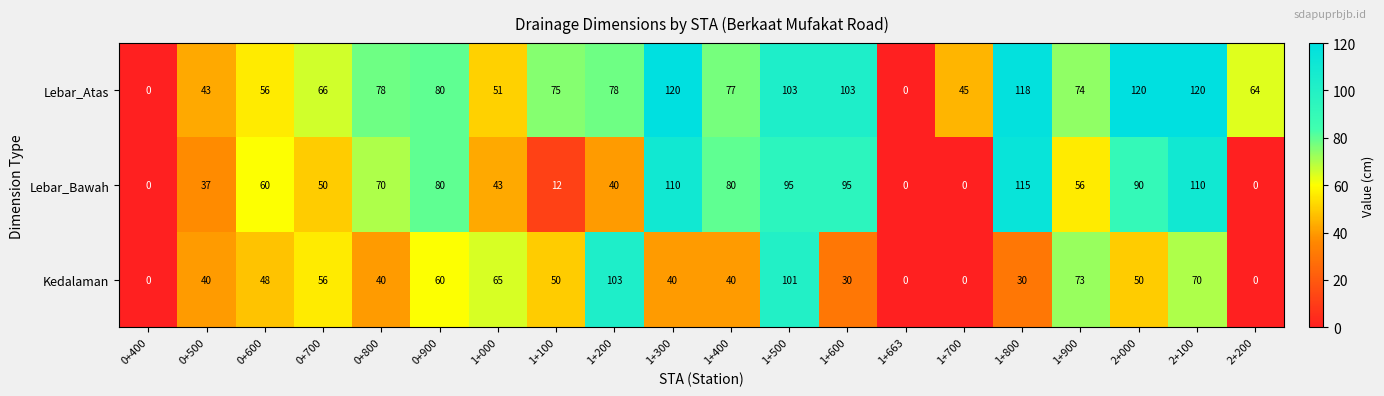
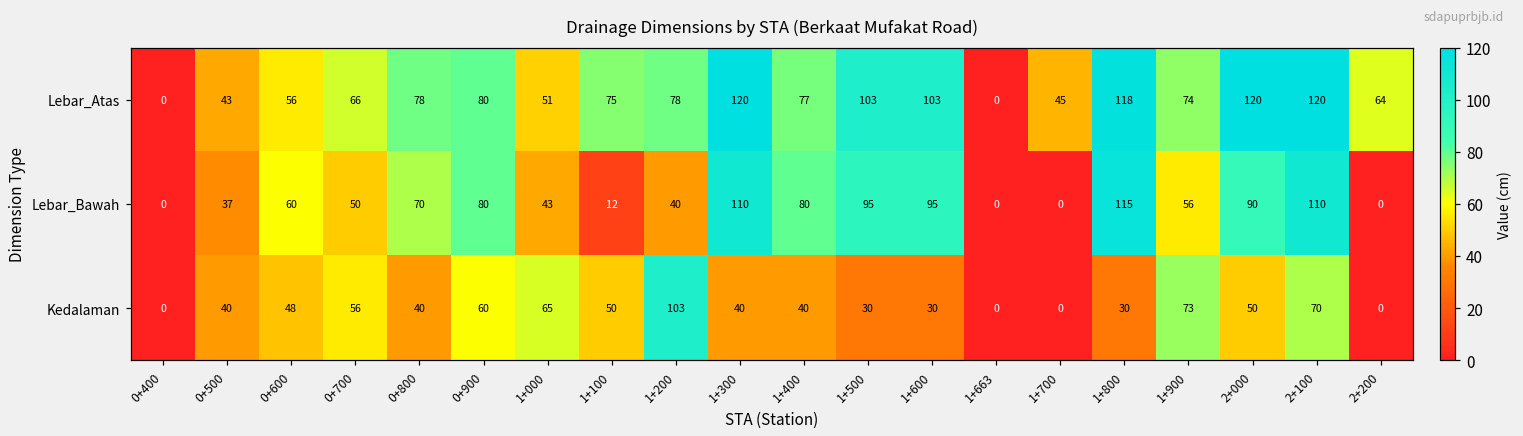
  {
    "Lebar_Atas": {
      "0+400": 0,
      "0+500": 43,
      "0+600": 56,
      "0+700": 66,
      "0+800": 78,
      "0+900": 80,
      "1+000": 51,
      "1+100": 75,
      "1+200": 78,
      "1+300": 120,
      "1+400": 77,
      "1+500": 103,
      "1+600": 103,
      "1+663": 0,
      "1+700": 45,
      "1+800": 118,
      "1+900": 74,
      "2+000": 120,
      "2+100": 120,
      "2+200": 64
    },
    "Lebar_Bawah": {
      "0+400": 0,
      "0+500": 37,
      "0+600": 60,
      "0+700": 50,
      "0+800": 70,
      "0+900": 80,
      "1+000": 43,
      "1+100": 12,
      "1+200": 40,
      "1+300": 110,
      "1+400": 80,
      "1+500": 95,
      "1+600": 95,
      "1+663": 0,
      "1+700": 0,
      "1+800": 115,
      "1+900": 56,
      "2+000": 90,
      "2+100": 110,
      "2+200": 0
    },
    "Kedalaman": {
      "0+400": 0,
      "0+500": 40,
      "0+600": 48,
      "0+700": 56,
      "0+800": 40,
      "0+900": 60,
      "1+000": 65,
      "1+100": 50,
      "1+200": 103,
      "1+300": 40,
      "1+400": 40,
-     "1+500": 101,
+     "1+500": 30,
      "1+600": 30,
      "1+663": 0,
      "1+700": 0,
      "1+800": 30,
      "1+900": 73,
      "2+000": 50,
      "2+100": 70,
      "2+200": 0
    }
  }
